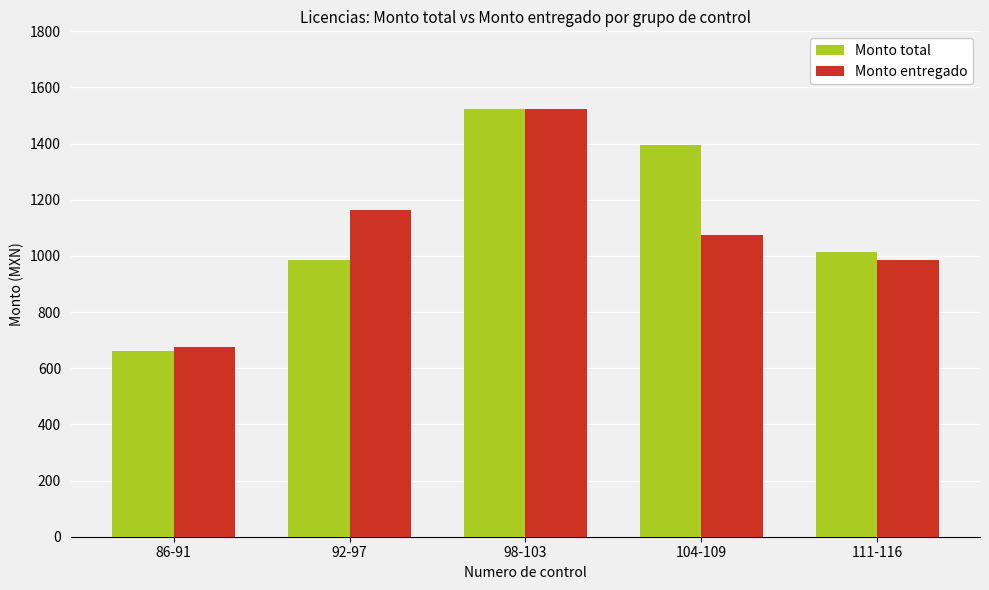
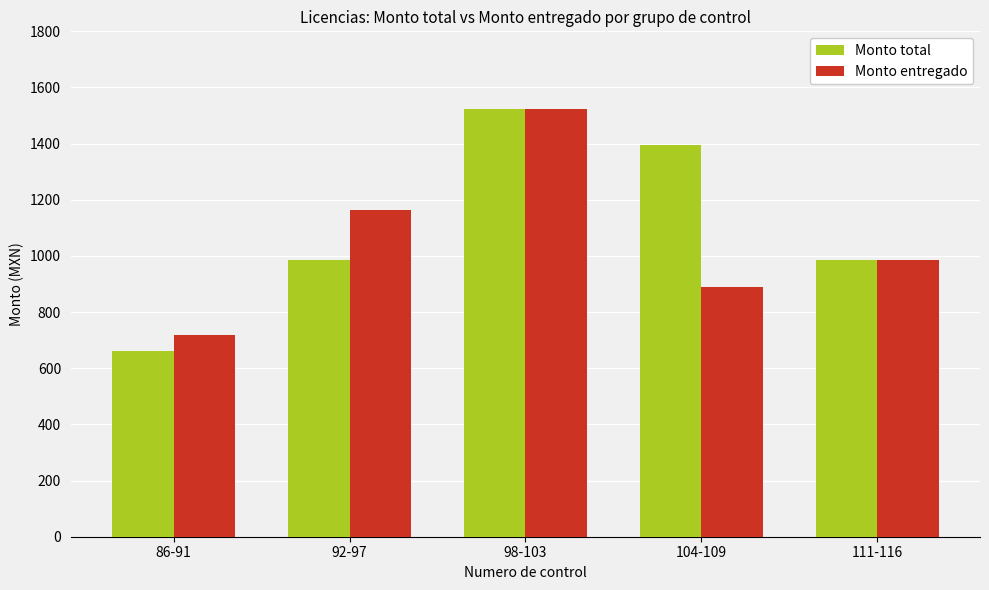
  {
    "Monto total": {
      "86-91": 660,
      "92-97": 980,
      "98-103": 1520,
      "104-109": 1390,
-     "111-116": 1020
+     "111-116": 990
    },
    "Monto entregado": {
-     "86-91": 680,
+     "86-91": 720,
      "92-97": 1170,
      "98-103": 1520,
-     "104-109": 1080,
+     "104-109": 890,
      "111-116": 990
    }
  }
